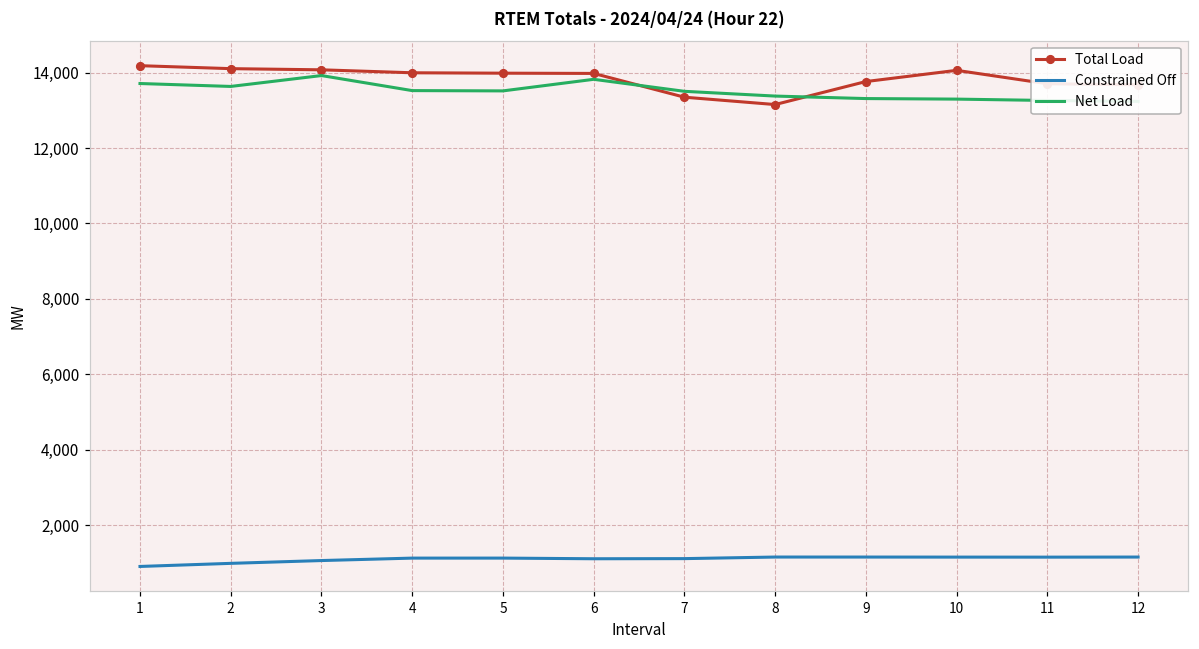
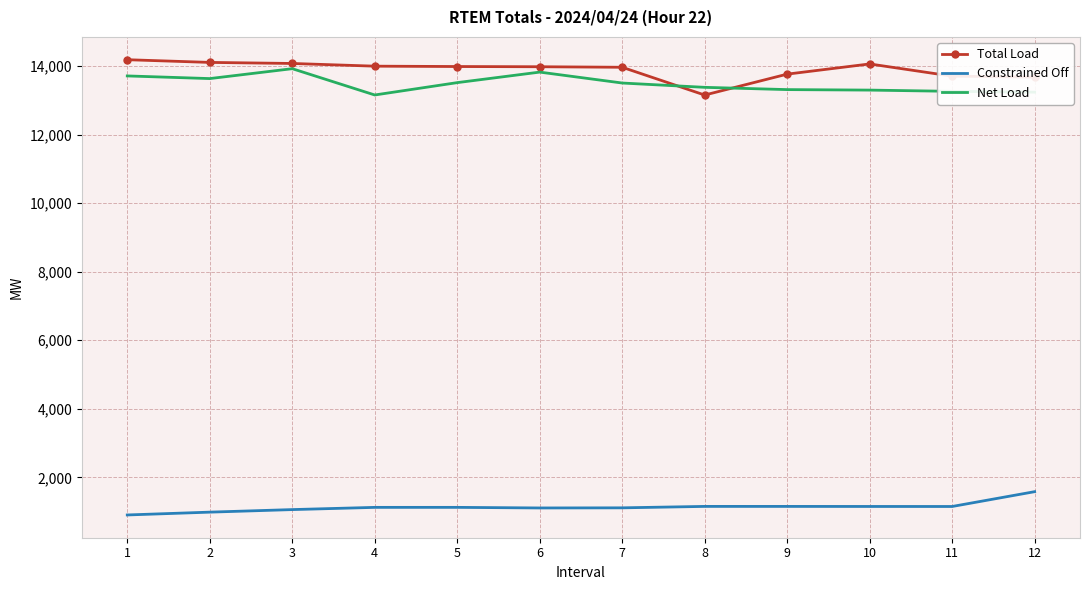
  {
    "Total Load": {
      "1": "14,200",
      "2": "14,100",
      "3": "14,100",
      "4": "14,000",
      "5": "14,000",
      "6": "14,000",
-     "7": "13,300",
+     "7": "14,000",
      "8": "13,200",
      "9": "13,800",
      "10": "14,100"
    },
    "Constrained Off": {
      "1": "900",
      "2": "1,000",
      "3": "1,100",
      "4": "1,100",
      "5": "1,100",
      "6": "1,100",
      "7": "1,100",
      "8": "1,200",
      "9": "1,200",
      "10": "1,200",
      "11": "1,100",
-     "12": "1,200"
+     "12": "1,600"
    },
    "Net Load": {
      "1": "13,700",
      "2": "13,600",
      "3": "13,900",
-     "4": "13,500",
+     "4": "13,200",
      "5": "13,500",
      "6": "13,800",
      "7": "13,500",
      "8": "13,400",
      "9": "13,300",
      "10": "13,300"
    }
  }
